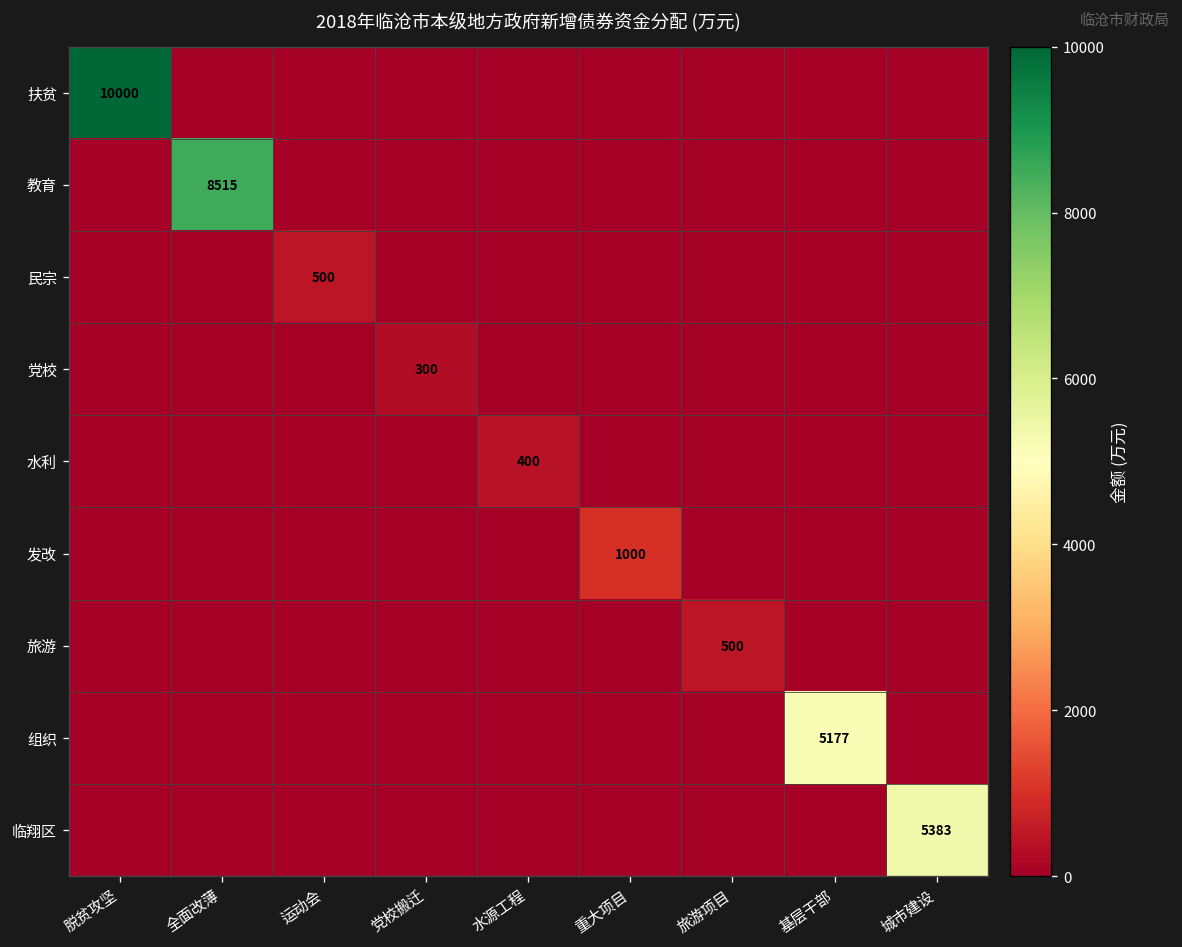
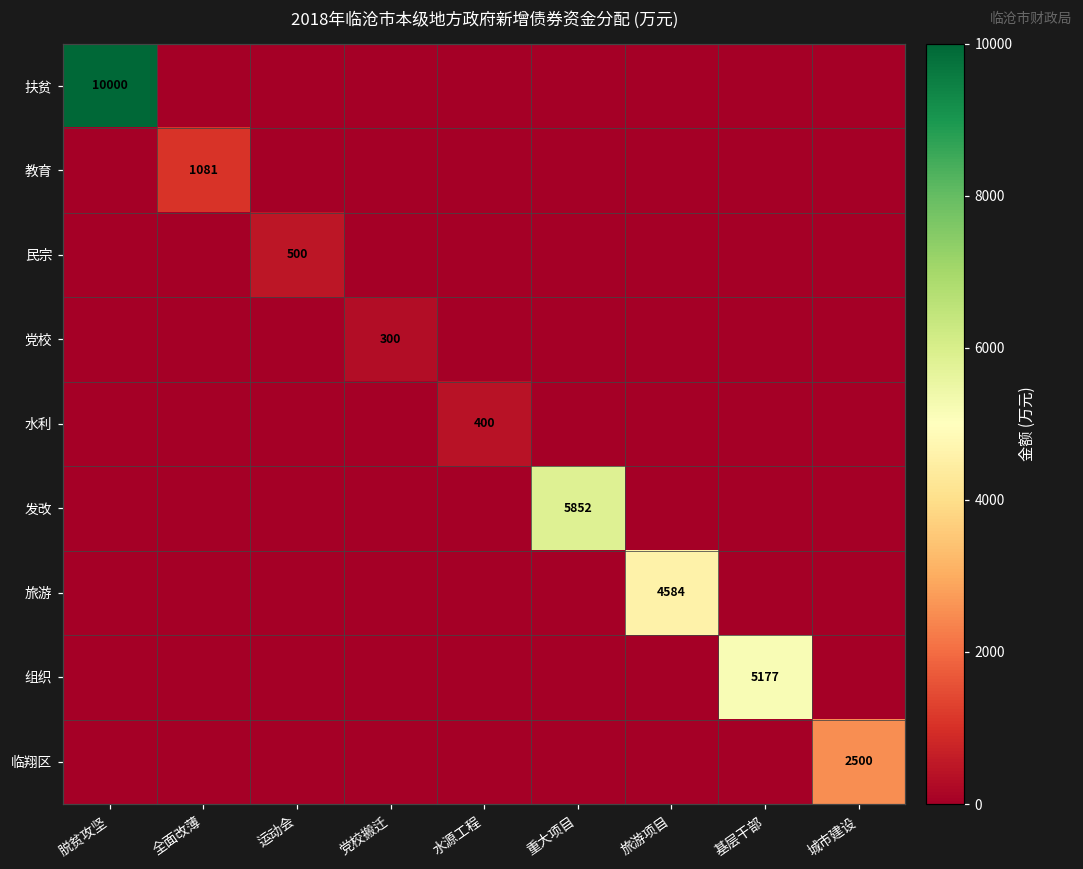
  {
    "扶贫": {
      "脱贫攻坚": 10000
    },
    "教育": {
-     "全面改薄": 8515
+     "全面改薄": 1081
    },
    "民宗": {
      "运动会": 500
    },
    "党校": {
      "党校搬迁": 300
    },
    "水利": {
      "水源工程": 400
    },
    "发改": {
-     "重大项目": 1000
+     "重大项目": 5852
    },
    "旅游": {
-     "旅游项目": 500
+     "旅游项目": 4584
    },
    "组织": {
      "基层干部": 5177
    },
    "临翔区": {
-     "城市建设": 5383
+     "城市建设": 2500
    }
  }
